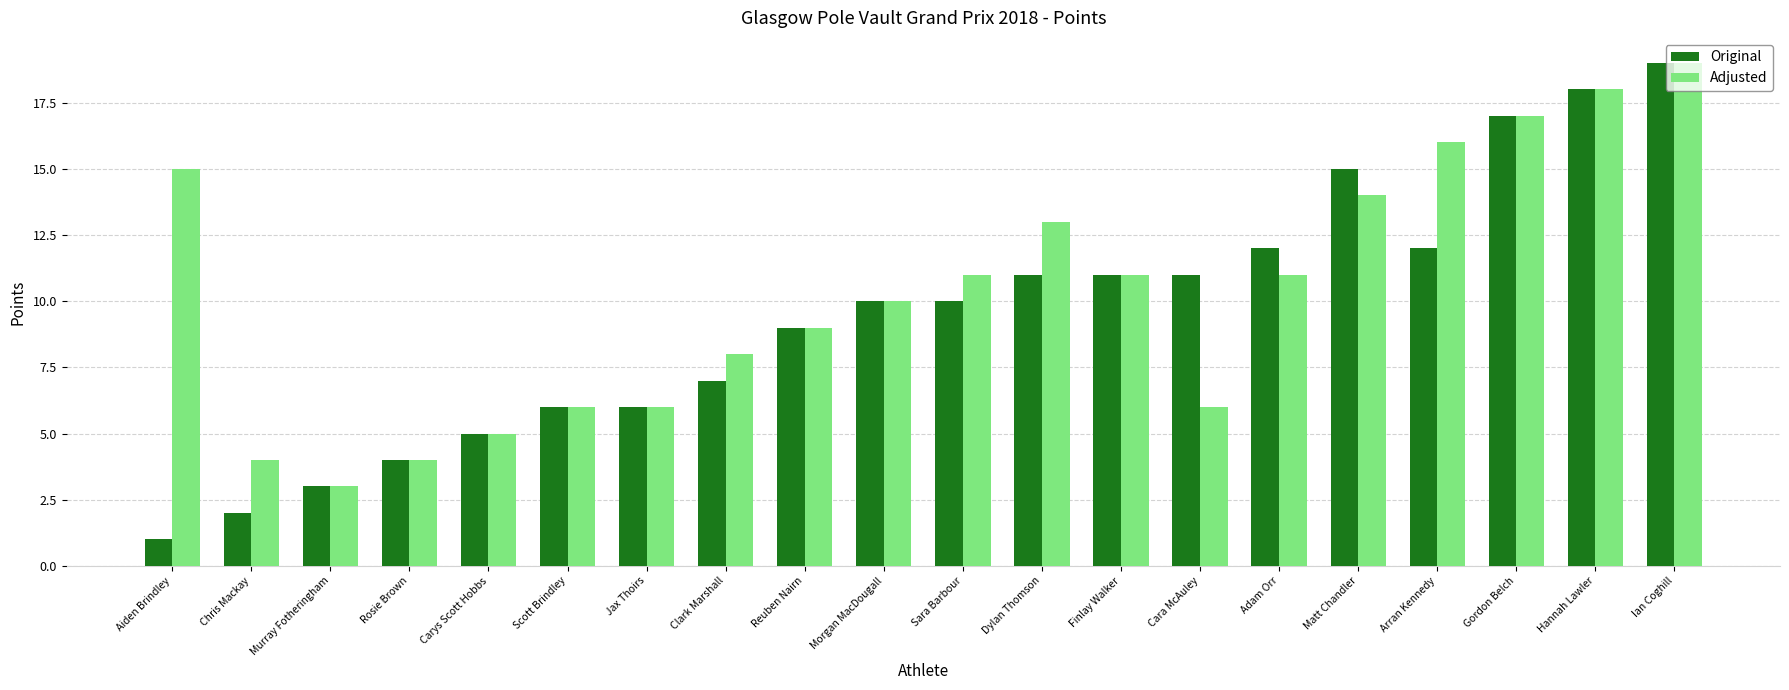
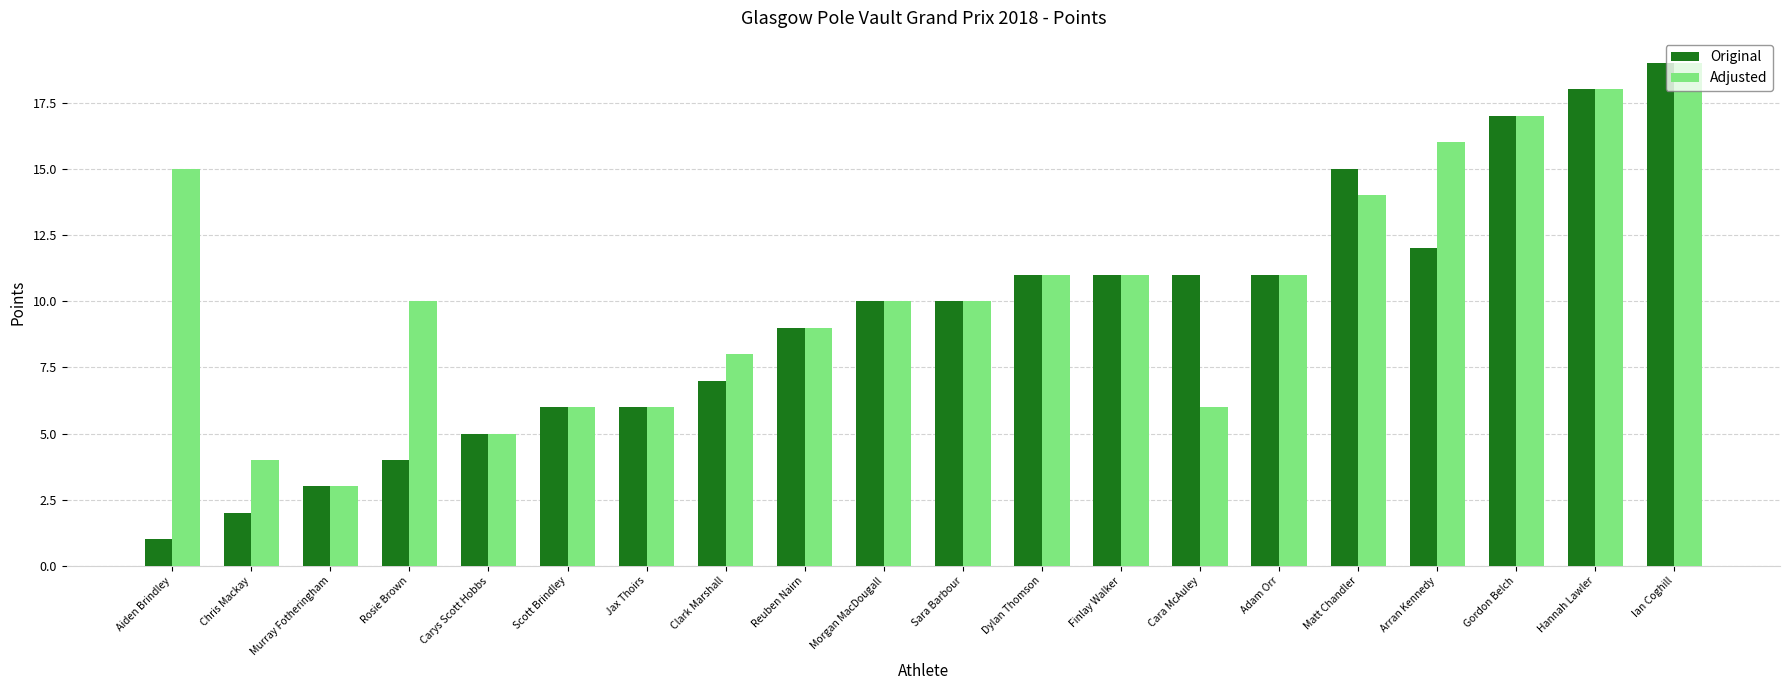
  {
    "Original": {
      "Aiden Brindley": 1,
      "Chris Mackay": 2,
      "Murray Fotheringham": 3,
      "Rosie Brown": 4,
      "Carys Scott Hobbs": 5,
      "Scott Brindley": 6,
      "Jax Thoirs": 6,
      "Clark Marshall": 7,
      "Reuben Nairn": 9,
      "Morgan MacDougall": 10,
      "Sara Barbour": 10,
      "Dylan Thomson": 11,
      "Finlay Walker": 11,
      "Cara McAuley": 11,
-     "Adam Orr": 12,
+     "Adam Orr": 11,
      "Matt Chandler": 15,
      "Arran Kennedy": 12,
      "Gordon Belch": 17,
      "Hannah Lawler": 18,
      "Ian Coghill": 19
    },
    "Adjusted": {
      "Aiden Brindley": 15,
      "Chris Mackay": 4,
      "Murray Fotheringham": 3,
-     "Rosie Brown": 4,
+     "Rosie Brown": 10,
      "Carys Scott Hobbs": 5,
      "Scott Brindley": 6,
      "Jax Thoirs": 6,
      "Clark Marshall": 8,
      "Reuben Nairn": 9,
      "Morgan MacDougall": 10,
-     "Sara Barbour": 11,
-     "Dylan Thomson": 13,
+     "Sara Barbour": 10,
+     "Dylan Thomson": 11,
      "Finlay Walker": 11,
      "Cara McAuley": 6,
      "Adam Orr": 11,
      "Matt Chandler": 14,
      "Arran Kennedy": 16,
      "Gordon Belch": 17,
      "Hannah Lawler": 18
    }
  }
